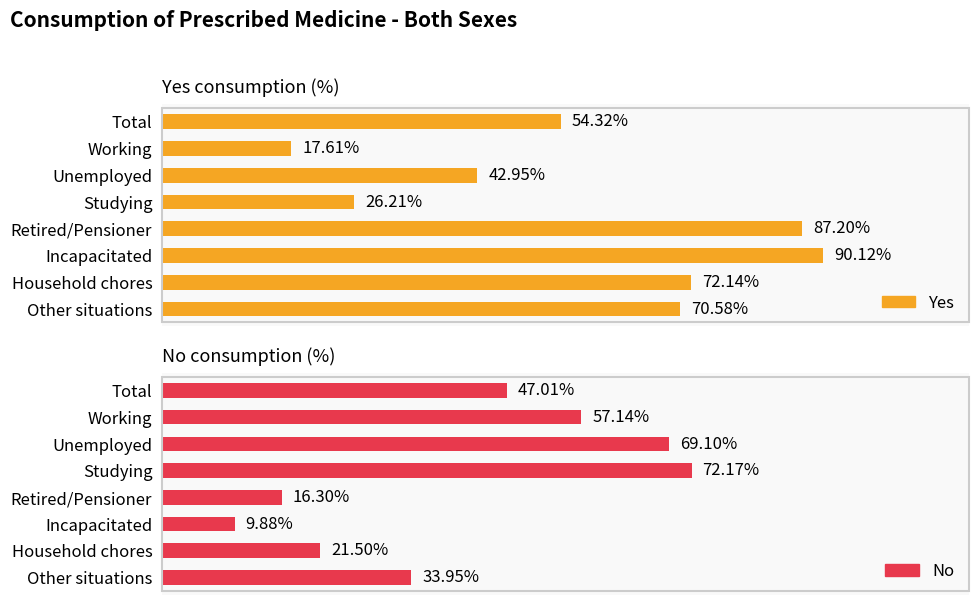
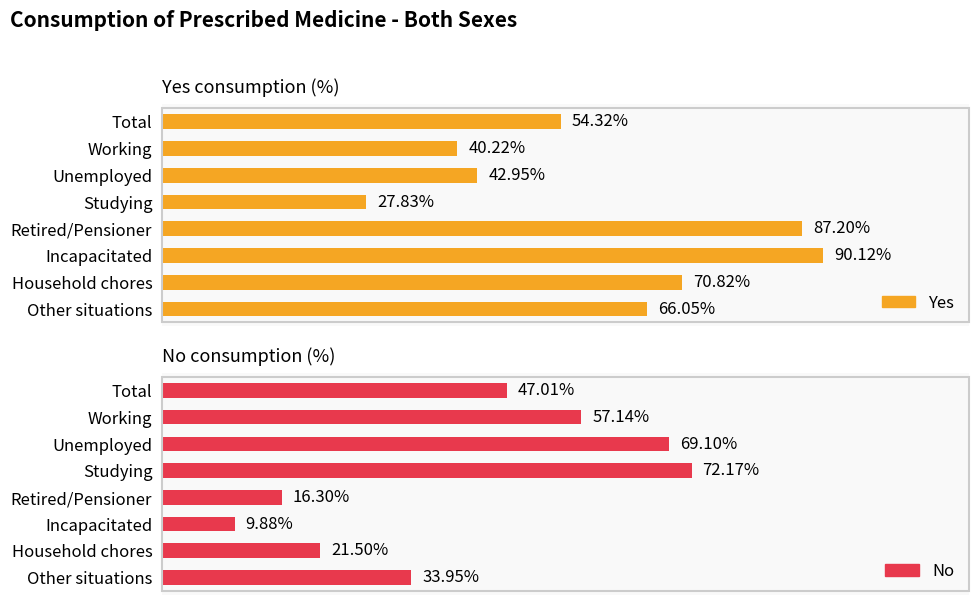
  {
    "Yes consumption (%)": {
      "Total": "54.32%",
-     "Working": "17.61%",
+     "Working": "40.22%",
      "Unemployed": "42.95%",
-     "Studying": "26.21%",
+     "Studying": "27.83%",
      "Retired/Pensioner": "87.20%",
      "Incapacitated": "90.12%",
-     "Household chores": "72.14%",
-     "Other situations": "70.58%"
+     "Household chores": "70.82%",
+     "Other situations": "66.05%"
    },
    "No consumption (%)": {
      "Total": "47.01%",
      "Working": "57.14%",
      "Unemployed": "69.10%",
      "Studying": "72.17%",
      "Retired/Pensioner": "16.30%",
      "Incapacitated": "9.88%",
      "Household chores": "21.50%",
      "Other situations": "33.95%"
    }
  }
